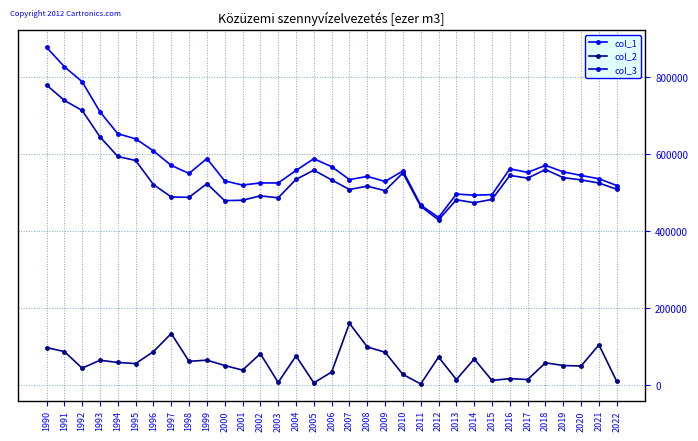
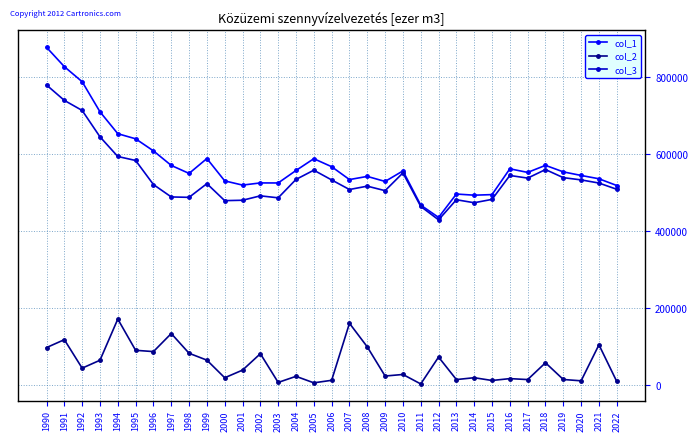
  {
    "col_2": {
      "1990": 100000,
-     "1991": 90000,
+     "1991": 120000,
      "1992": 40000,
      "1993": 60000,
-     "1994": 60000,
-     "1995": 60000,
+     "1994": 170000,
+     "1995": 90000,
      "1996": 90000,
      "1997": 130000,
-     "1998": 60000,
+     "1998": 80000,
      "1999": 70000,
-     "2000": 50000,
+     "2000": 20000,
      "2001": 40000,
      "2002": 80000,
      "2003": 10000,
-     "2004": 80000,
+     "2004": 20000,
      "2005": 10000,
-     "2006": 30000,
+     "2006": 10000,
      "2007": 160000,
      "2008": 100000,
-     "2009": 90000,
+     "2009": 20000,
      "2010": 30000,
      "2011": 0,
      "2012": 70000,
      "2013": 10000,
-     "2014": 70000,
+     "2014": 20000,
      "2015": 10000,
      "2016": 20000,
      "2017": 10000,
      "2018": 60000,
-     "2019": 50000,
-     "2020": 50000,
+     "2019": 20000,
+     "2020": 10000,
      "2021": 110000,
      "2022": 10000
    }
  }
